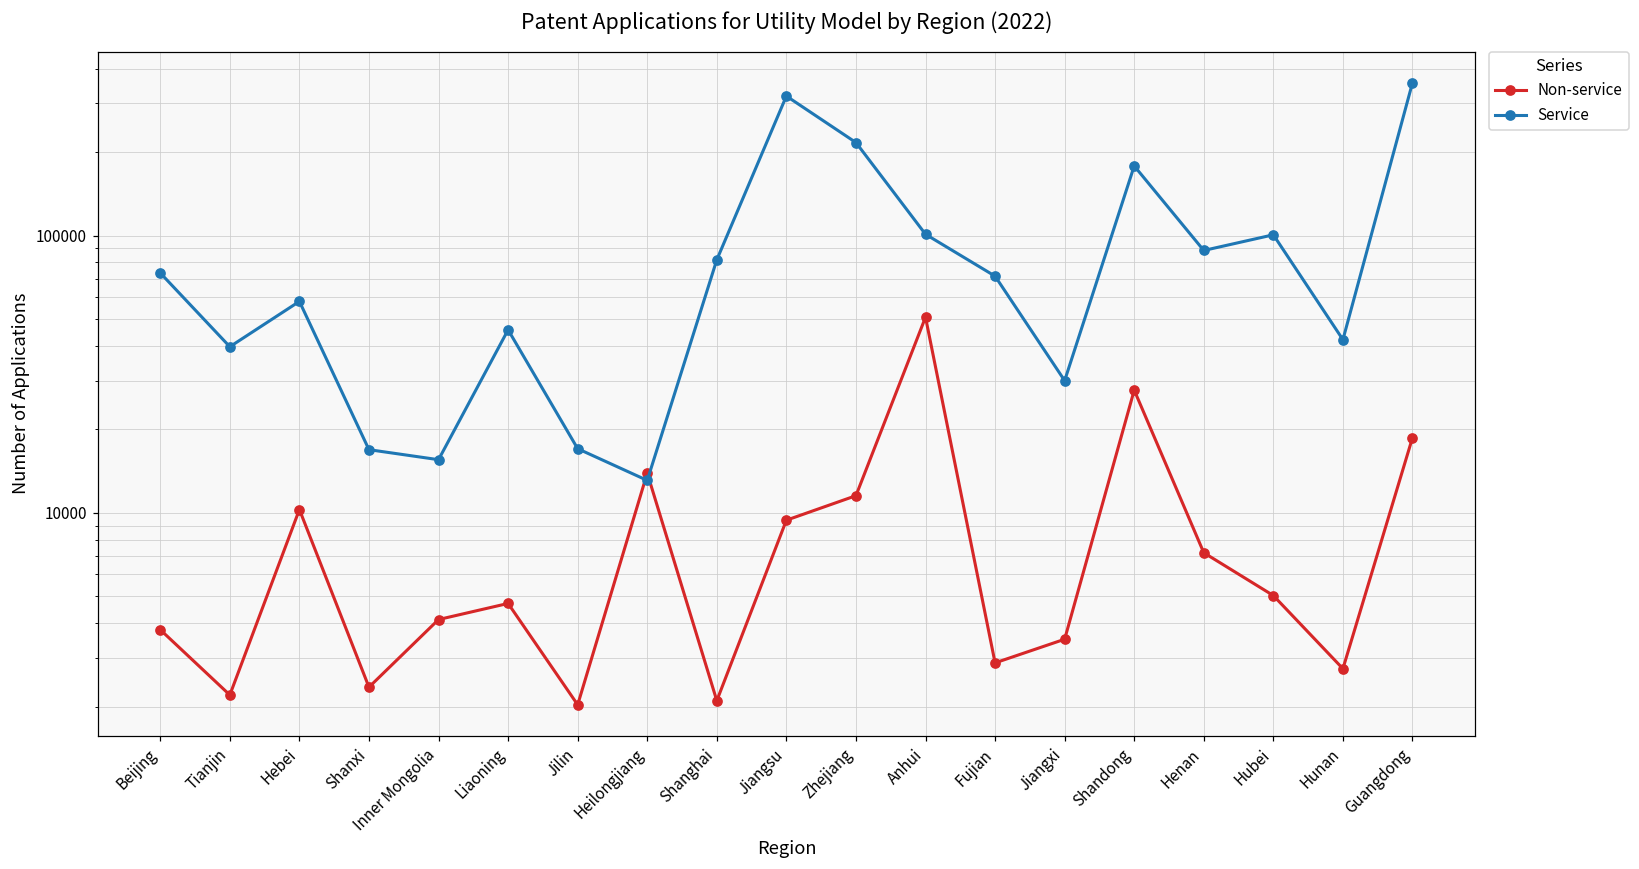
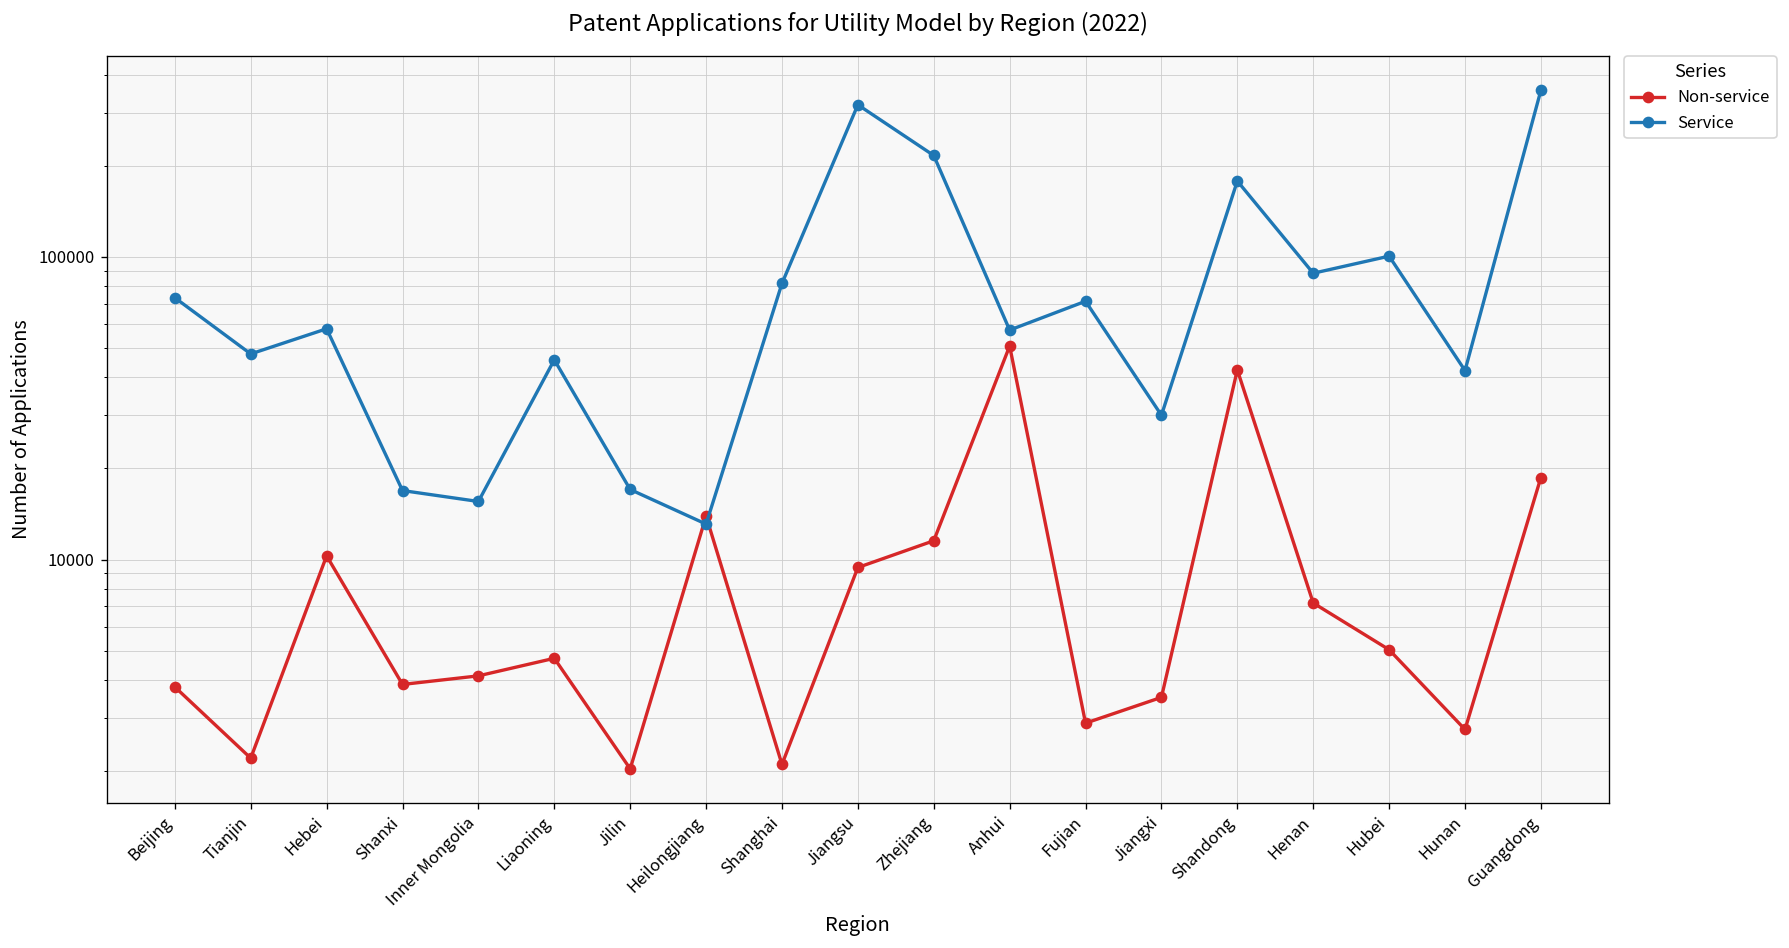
  {
    "Non-service": {
      "Beijing": 3800,
      "Tianjin": 2200,
      "Hebei": 10300,
-     "Shanxi": 2400,
+     "Shanxi": 3900,
      "Inner Mongolia": 4100,
      "Liaoning": 4700,
      "Jilin": 2000,
      "Heilongjiang": 14000,
      "Shanghai": 2100,
      "Jiangsu": 9400,
      "Zhejiang": 12000,
      "Anhui": 51000,
      "Fujian": 2900,
      "Jiangxi": 3500,
-     "Shandong": 28000,
+     "Shandong": 42000,
      "Henan": 7200,
      "Hubei": 5000,
      "Hunan": 2700,
      "Guangdong": 19000
    },
    "Service": {
      "Beijing": 73000,
-     "Tianjin": 40000,
+     "Tianjin": 48000,
      "Hebei": 58000,
      "Shanxi": 17000,
      "Inner Mongolia": 16000,
      "Liaoning": 46000,
      "Jilin": 17000,
      "Heilongjiang": 13000,
      "Shanghai": 82000,
      "Jiangsu": 320000,
      "Zhejiang": 220000,
-     "Anhui": 101000,
+     "Anhui": 57000,
      "Fujian": 71000,
      "Jiangxi": 30000,
      "Shandong": 180000,
      "Henan": 88000,
      "Hubei": 101000,
      "Hunan": 42000,
      "Guangdong": 360000
    }
  }
